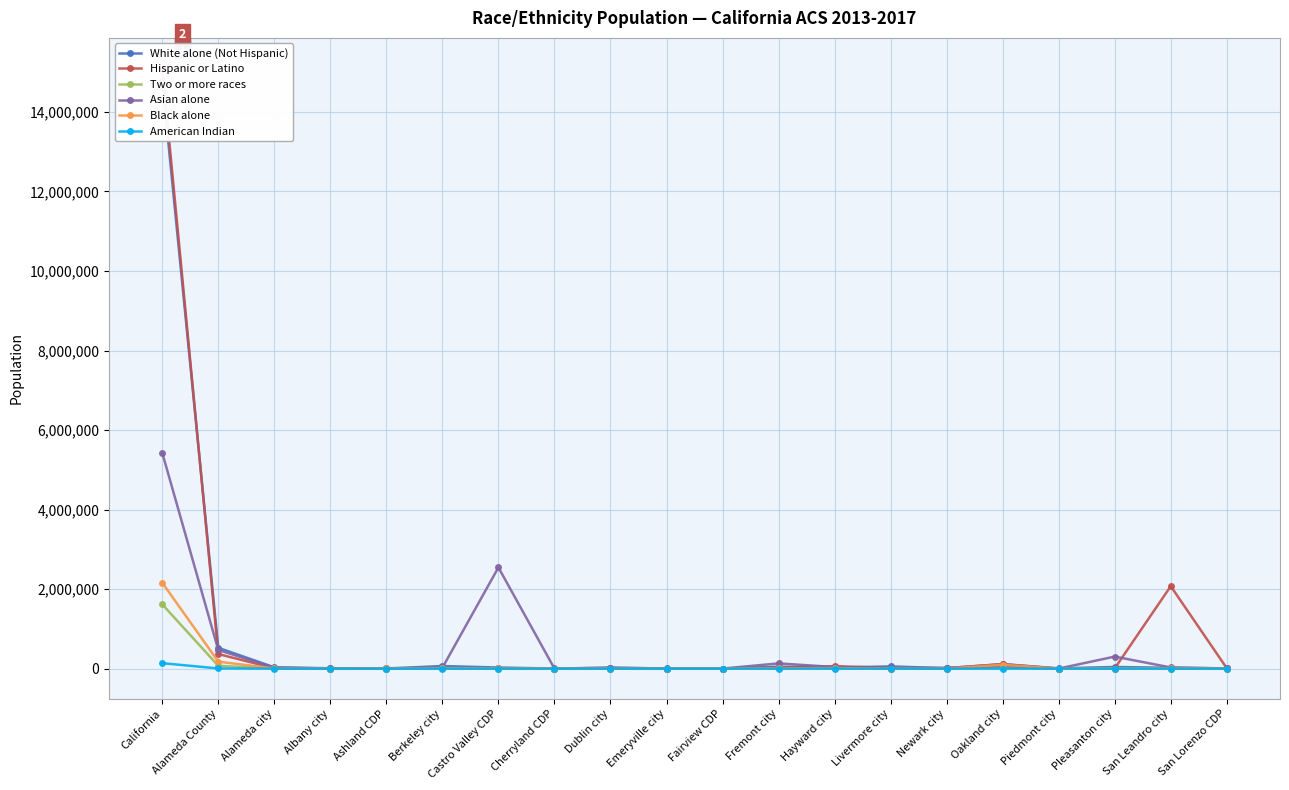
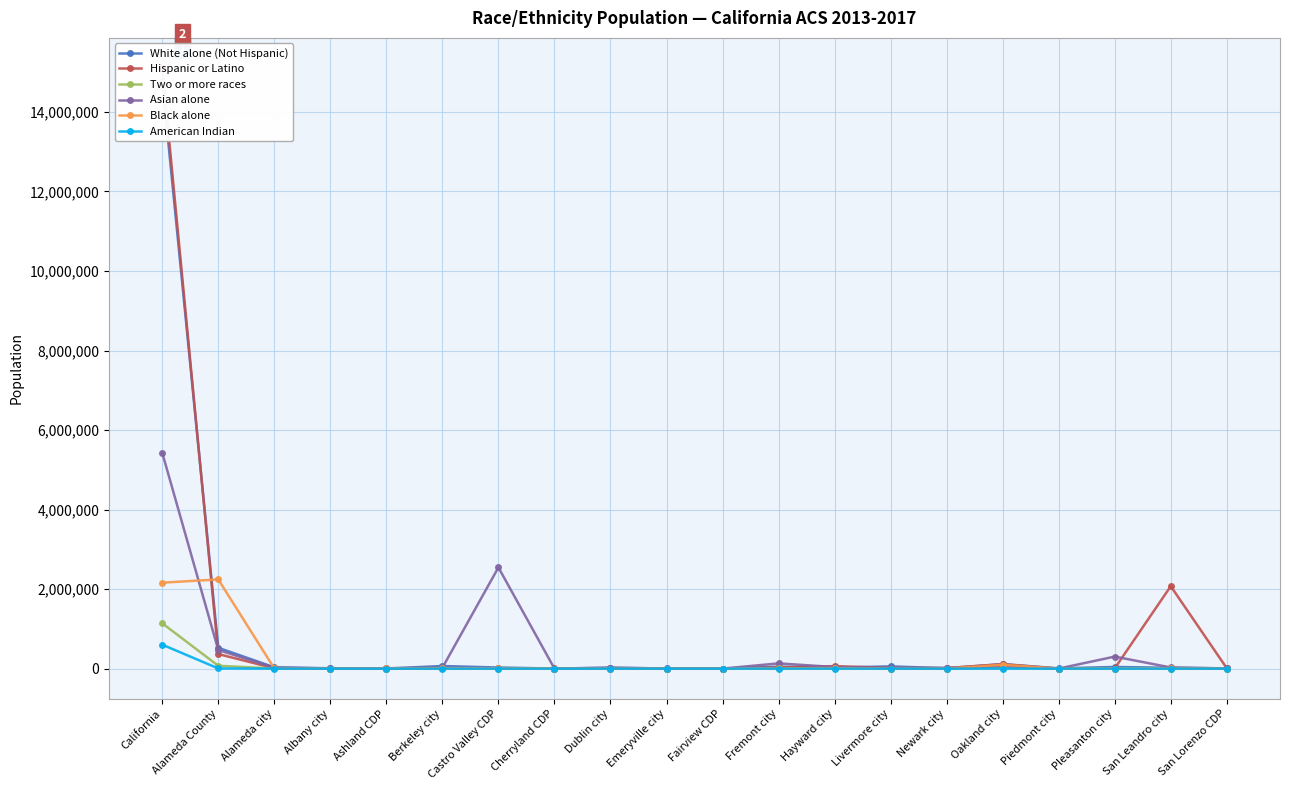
  {
    "Hispanic or Latino": {
      "Alameda County": "400,000",
      "San Leandro city": "2,100,000"
    },
    "Two or more races": {
-     "California": "1,600,000",
+     "California": "1,100,000",
      "Alameda County": "100,000"
    },
    "Asian alone": {
      "California": "5,400,000",
      "Castro Valley CDP": "2,500,000",
      "Fremont city": "100,000",
      "Pleasanton city": "300,000"
    },
    "Black alone": {
      "California": "2,200,000",
-     "Alameda County": "200,000"
+     "Alameda County": "2,200,000"
    },
    "American Indian": {
-     "California": "100,000",
+     "California": "600,000",
      "Alameda County": "0"
    }
  }
